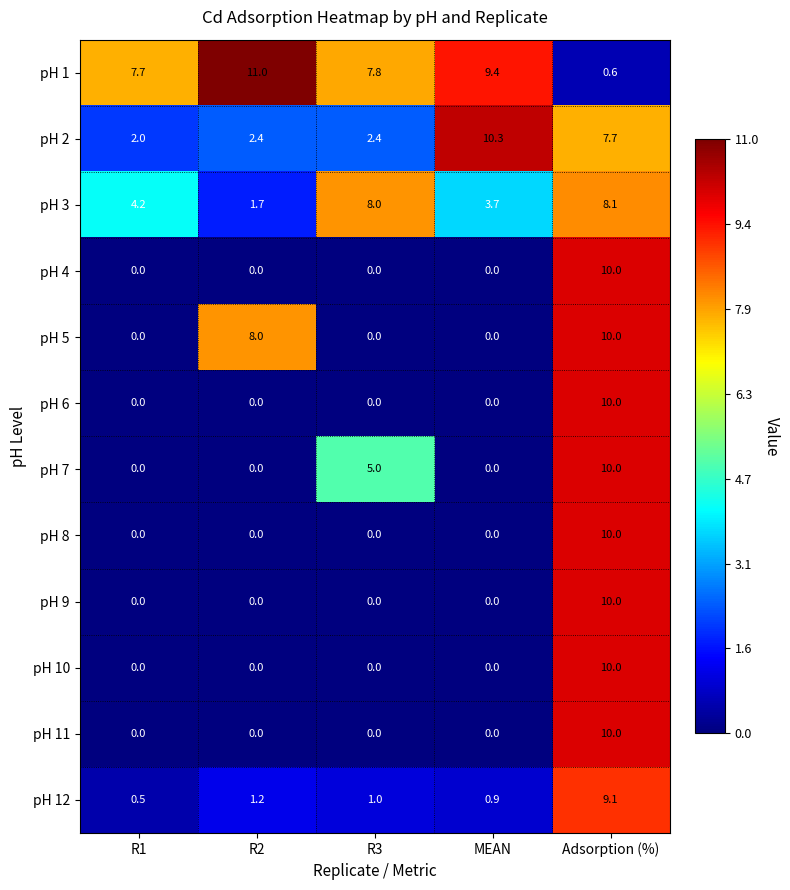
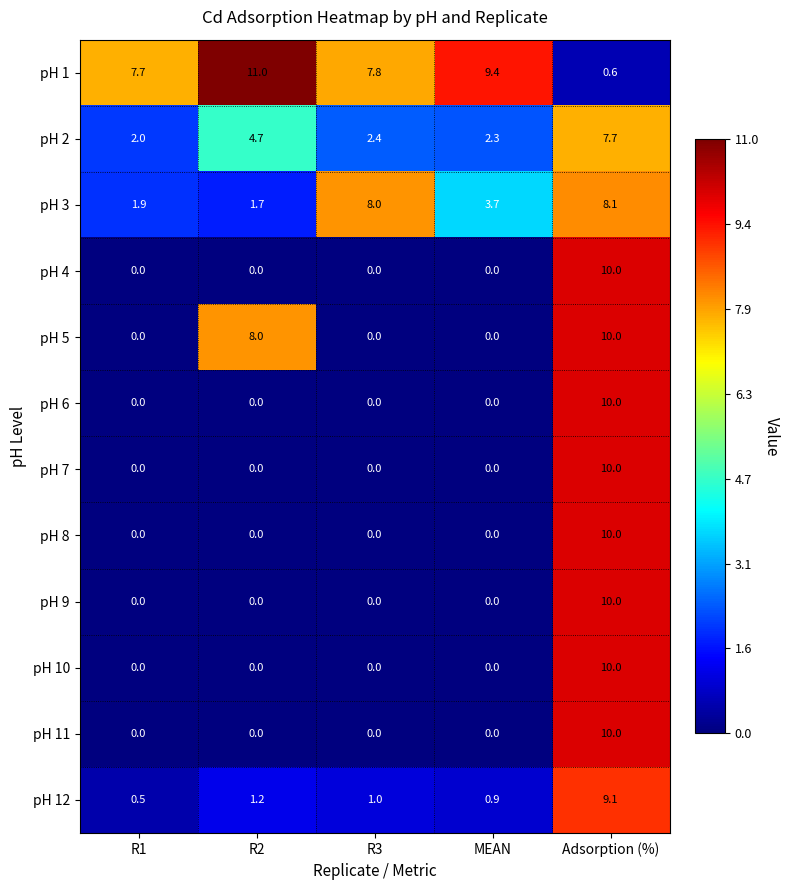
  {
    "pH 1": {
      "R1": 7.7,
      "R2": 11.0,
      "R3": 7.8,
      "MEAN": 9.4,
      "Adsorption (%)": 0.6
    },
    "pH 2": {
      "R1": 2.0,
-     "R2": 2.4,
+     "R2": 4.7,
      "R3": 2.4,
-     "MEAN": 10.3,
+     "MEAN": 2.3,
      "Adsorption (%)": 7.7
    },
    "pH 3": {
-     "R1": 4.2,
+     "R1": 1.9,
      "R2": 1.7,
      "R3": 8.0,
      "MEAN": 3.7,
      "Adsorption (%)": 8.1
    },
    "pH 4": {
      "R1": 0.0,
      "R2": 0.0,
      "R3": 0.0,
      "MEAN": 0.0,
      "Adsorption (%)": 10.0
    },
    "pH 5": {
      "R1": 0.0,
      "R2": 8.0,
      "R3": 0.0,
      "MEAN": 0.0,
      "Adsorption (%)": 10.0
    },
    "pH 6": {
      "R1": 0.0,
      "R2": 0.0,
      "R3": 0.0,
      "MEAN": 0.0,
      "Adsorption (%)": 10.0
    },
    "pH 7": {
      "R1": 0.0,
      "R2": 0.0,
-     "R3": 5.0,
+     "R3": 0.0,
      "MEAN": 0.0,
      "Adsorption (%)": 10.0
    },
    "pH 8": {
      "R1": 0.0,
      "R2": 0.0,
      "R3": 0.0,
      "MEAN": 0.0,
      "Adsorption (%)": 10.0
    },
    "pH 9": {
      "R1": 0.0,
      "R2": 0.0,
      "R3": 0.0,
      "MEAN": 0.0,
      "Adsorption (%)": 10.0
    },
    "pH 10": {
      "R1": 0.0,
      "R2": 0.0,
      "R3": 0.0,
      "MEAN": 0.0,
      "Adsorption (%)": 10.0
    },
    "pH 11": {
      "R1": 0.0,
      "R2": 0.0,
      "R3": 0.0,
      "MEAN": 0.0,
      "Adsorption (%)": 10.0
    },
    "pH 12": {
      "R1": 0.5,
      "R2": 1.2,
      "R3": 1.0,
      "MEAN": 0.9,
      "Adsorption (%)": 9.1
    }
  }
